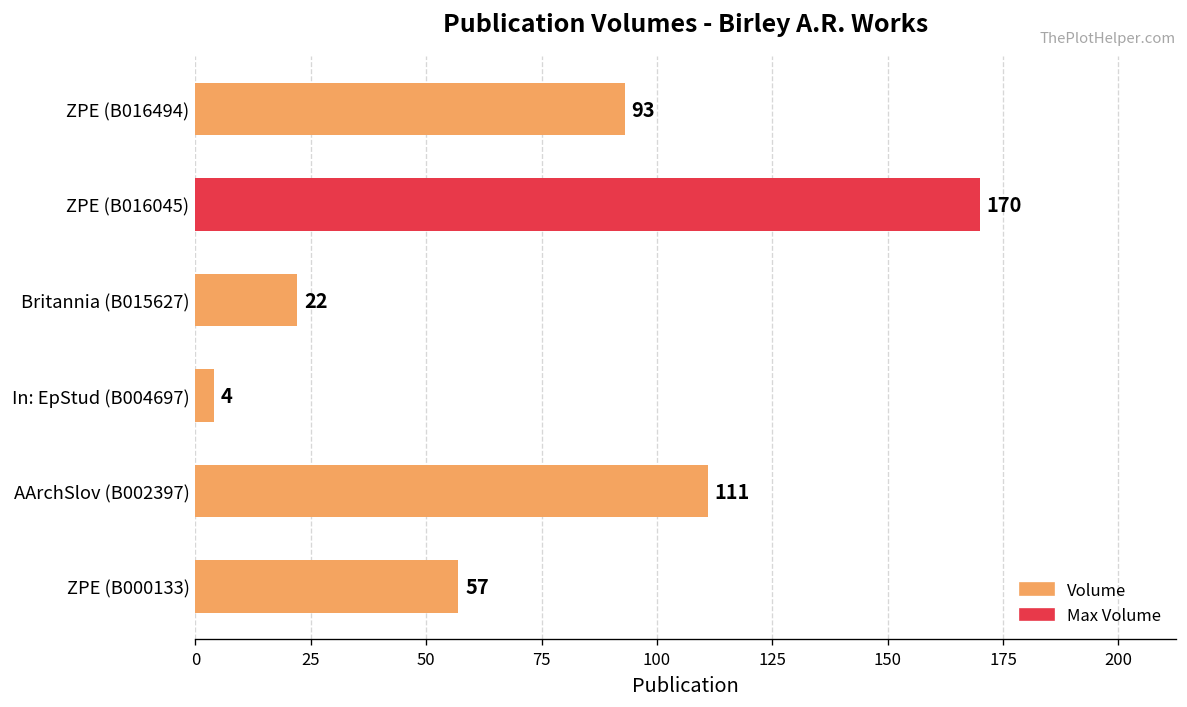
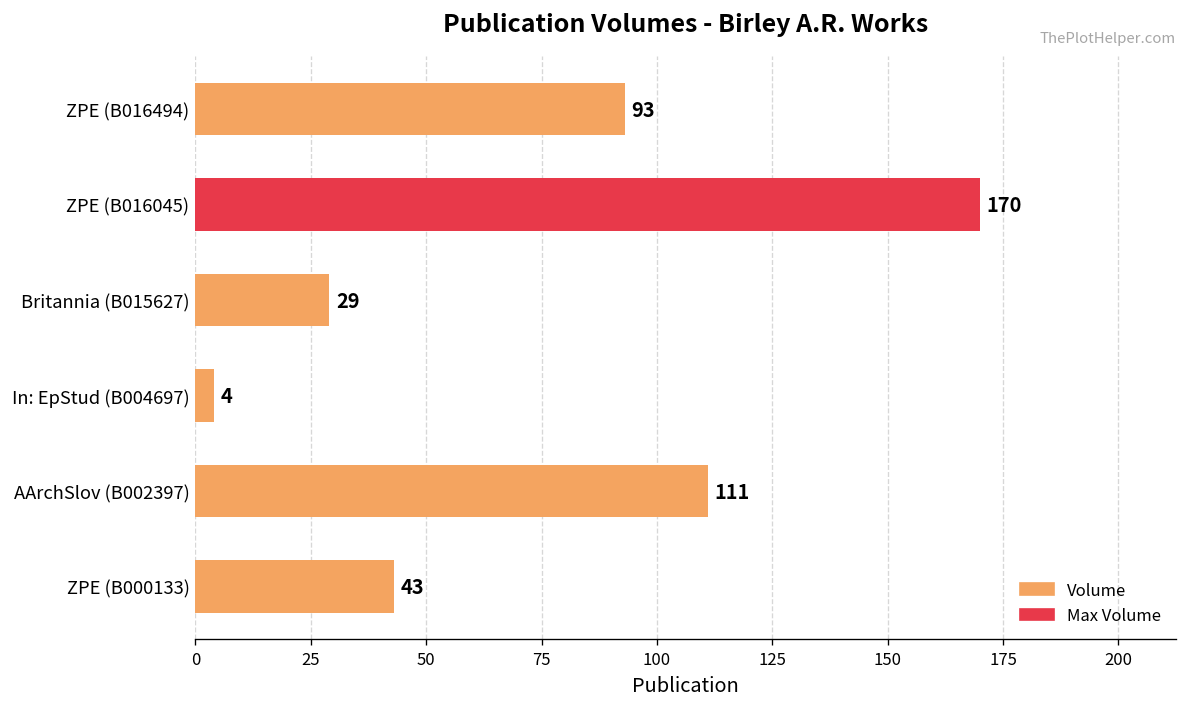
  {
    "ZPE (B016494)": 93,
    "ZPE (B016045)": 170,
-   "Britannia (B015627)": 22,
+   "Britannia (B015627)": 29,
    "In: EpStud (B004697)": 4,
    "AArchSlov (B002397)": 111,
-   "ZPE (B000133)": 57
+   "ZPE (B000133)": 43
  }
